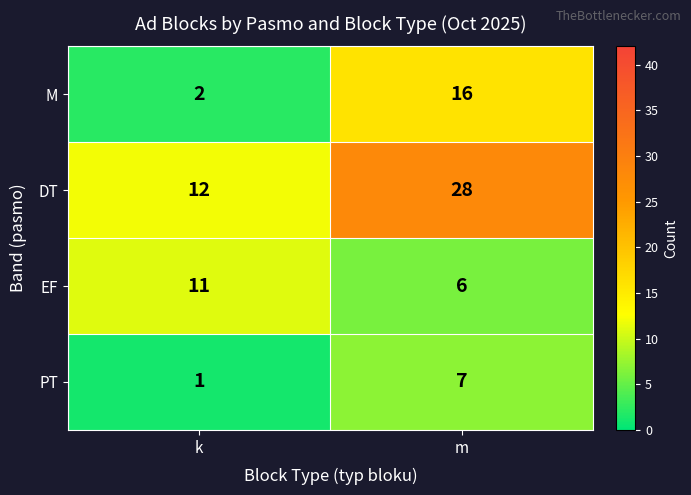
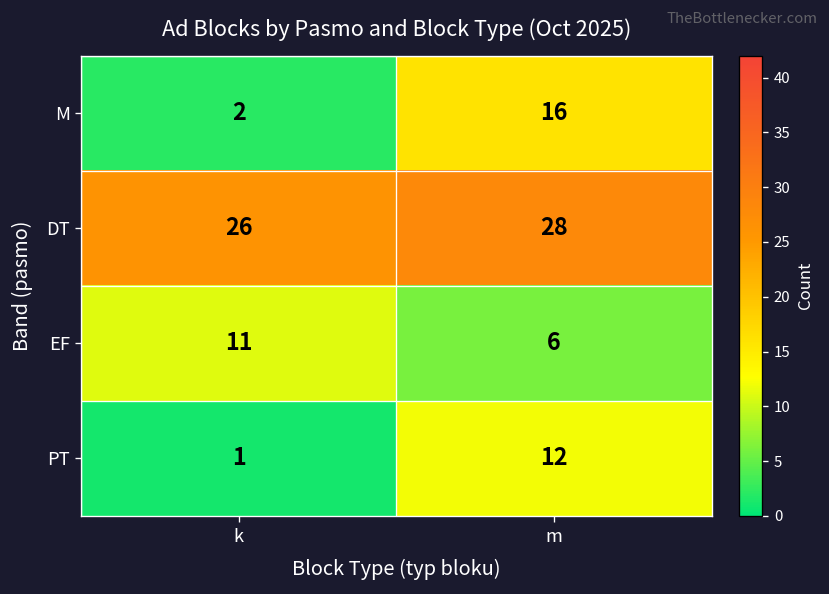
  {
    "M": {
      "k": 2,
      "m": 16
    },
    "DT": {
-     "k": 12,
+     "k": 26,
      "m": 28
    },
    "EF": {
      "k": 11,
      "m": 6
    },
    "PT": {
      "k": 1,
-     "m": 7
+     "m": 12
    }
  }
